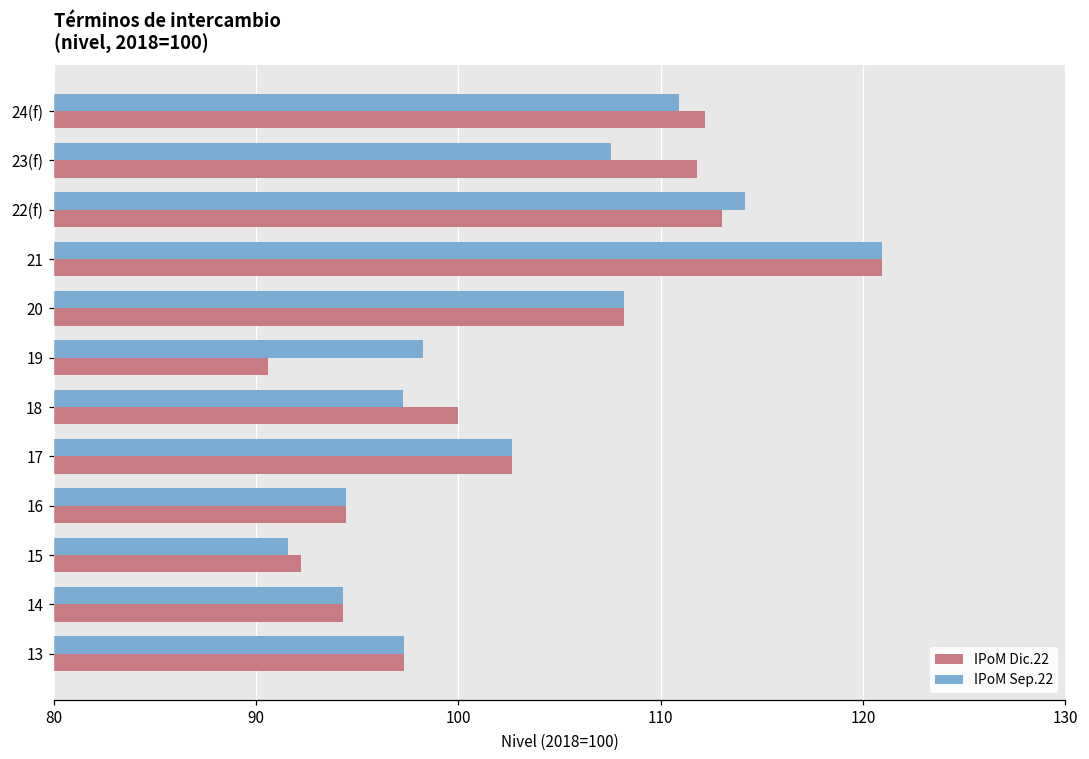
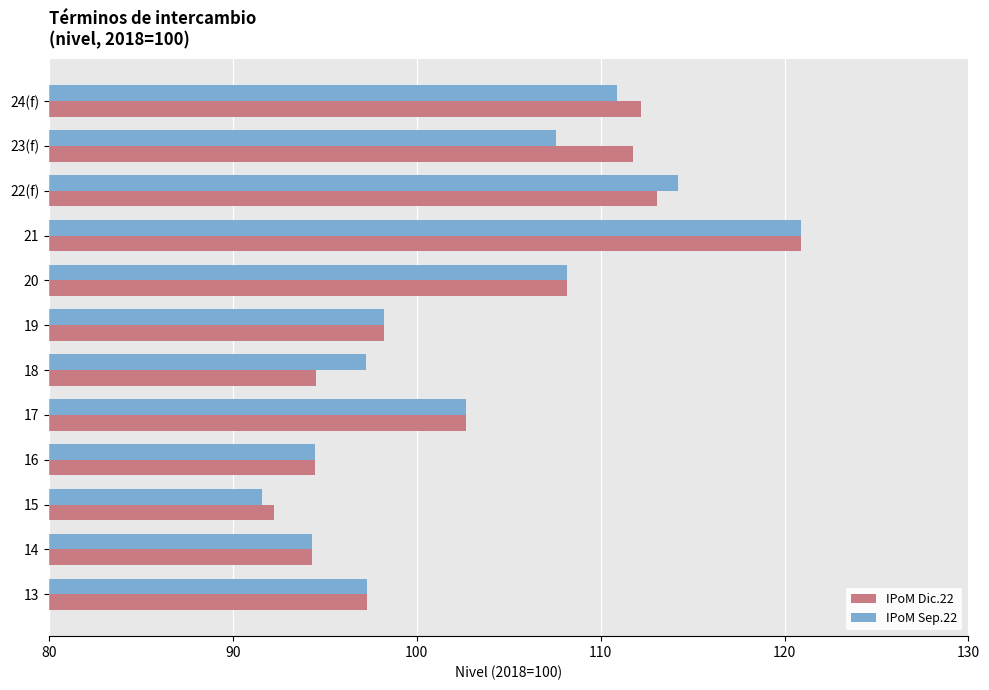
  {
    "IPoM Dic.22": {
      "24(f)": 112.2,
      "23(f)": 111.8,
      "22(f)": 113.0,
      "21": 120.9,
      "20": 108.2,
-     "19": 90.6,
-     "18": 100.0,
+     "19": 98.2,
+     "18": 94.5,
      "17": 102.7,
      "16": 94.4,
      "15": 92.2,
      "14": 94.3,
      "13": 97.3
    },
    "IPoM Sep.22": {
      "24(f)": 110.9,
      "23(f)": 107.6,
      "22(f)": 114.2,
      "21": 120.9,
      "20": 108.2,
      "19": 98.2,
      "18": 97.3,
      "17": 102.7,
      "16": 94.4,
      "15": 91.6,
      "14": 94.3,
      "13": 97.3
    }
  }
